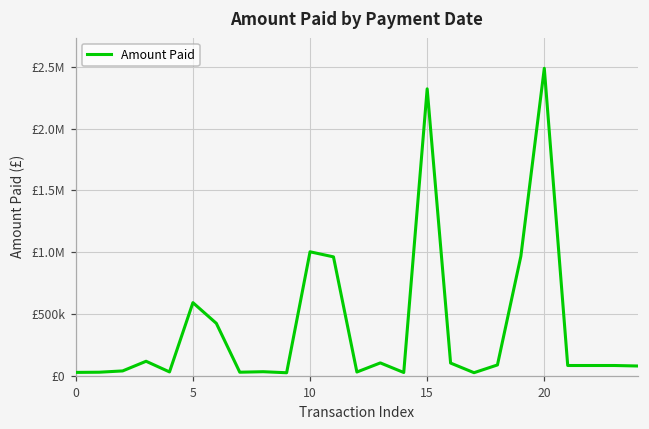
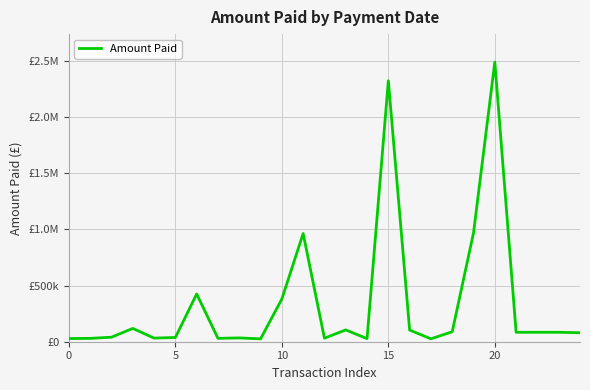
  {
    "0": "£30000",
-   "5": "£590000",
-   "10": "£1000000",
+   "5": "£40000",
+   "10": "£380000",
    "15": "£2320000",
    "20": "£2490000"
  }
